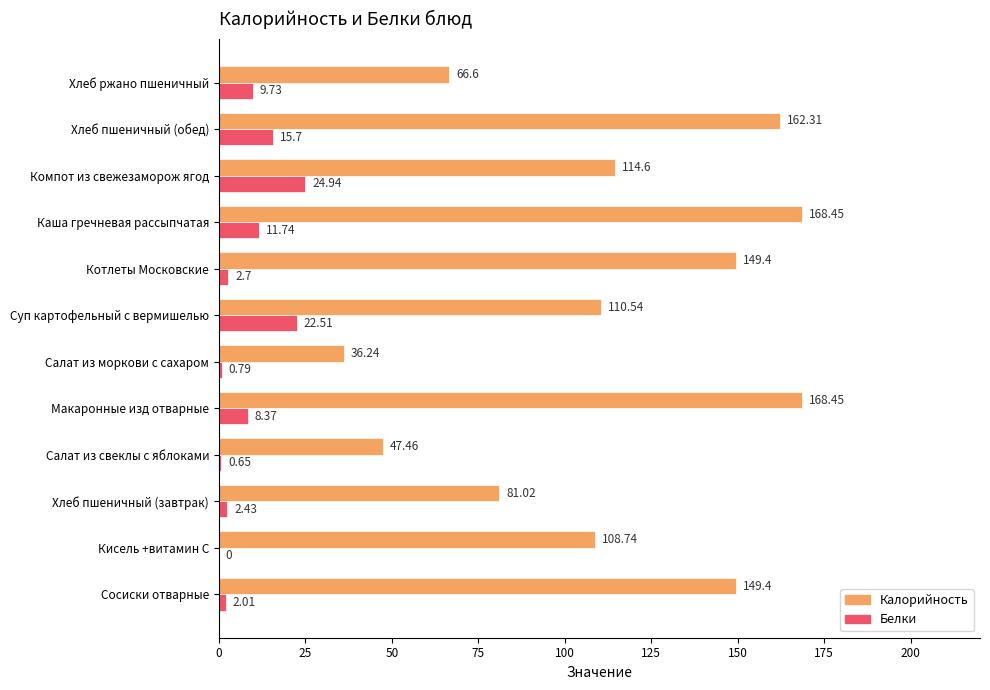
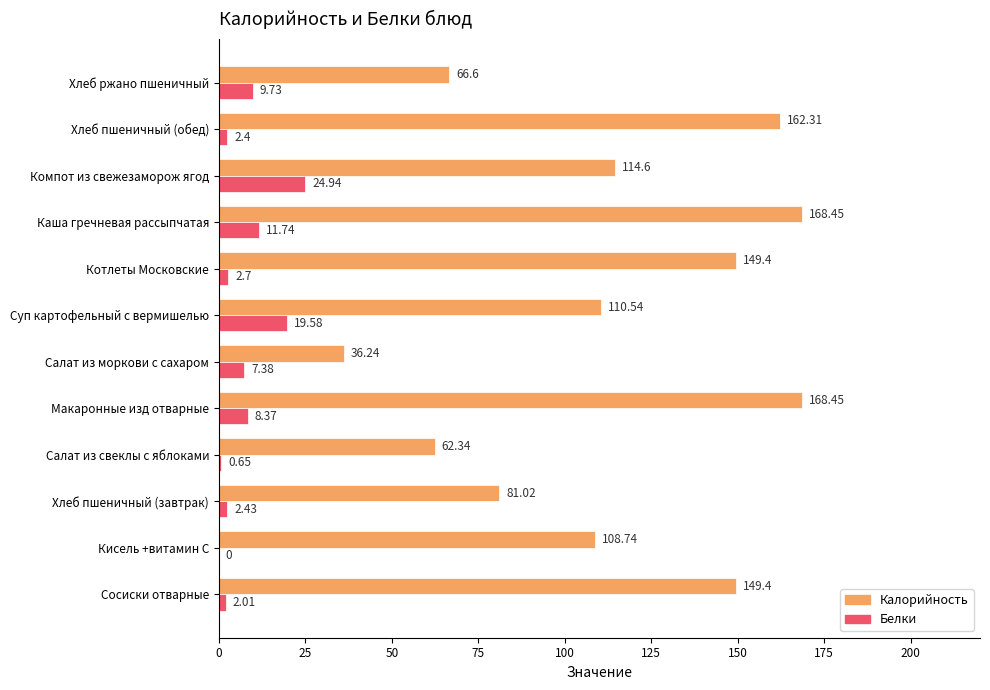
  {
    "Калорийность": {
      "Хлеб ржано пшеничный": 66.6,
      "Хлеб пшеничный (обед)": 162.31,
      "Компот из свежезаморож ягод": 114.6,
      "Каша гречневая рассыпчатая": 168.45,
      "Котлеты Московские": 149.4,
      "Суп картофельный с вермишелью": 110.54,
      "Салат из моркови с сахаром": 36.24,
      "Макаронные изд отварные": 168.45,
-     "Салат из свеклы с яблоками": 47.46,
+     "Салат из свеклы с яблоками": 62.34,
      "Хлеб пшеничный (завтрак)": 81.02,
      "Кисель +витамин С": 108.74,
      "Сосиски отварные": 149.4
    },
    "Белки": {
      "Хлеб ржано пшеничный": 9.73,
-     "Хлеб пшеничный (обед)": 15.7,
+     "Хлеб пшеничный (обед)": 2.4,
      "Компот из свежезаморож ягод": 24.94,
      "Каша гречневая рассыпчатая": 11.74,
      "Котлеты Московские": 2.7,
-     "Суп картофельный с вермишелью": 22.51,
-     "Салат из моркови с сахаром": 0.79,
+     "Суп картофельный с вермишелью": 19.58,
+     "Салат из моркови с сахаром": 7.38,
      "Макаронные изд отварные": 8.37,
      "Салат из свеклы с яблоками": 0.65,
      "Хлеб пшеничный (завтрак)": 2.43,
      "Кисель +витамин С": 0,
      "Сосиски отварные": 2.01
    }
  }
